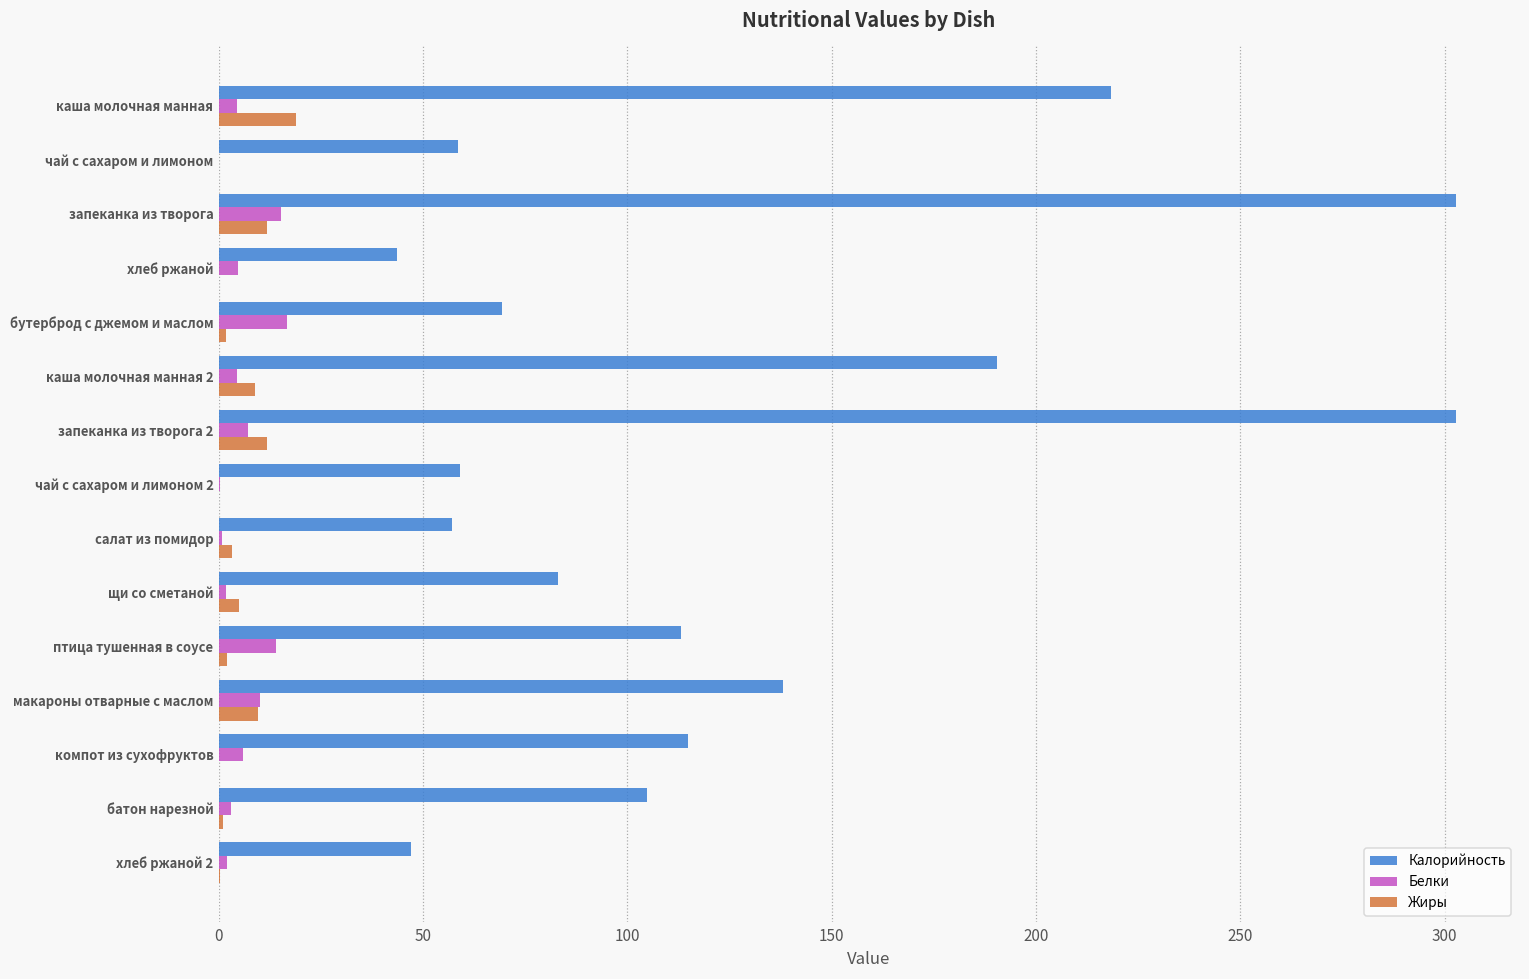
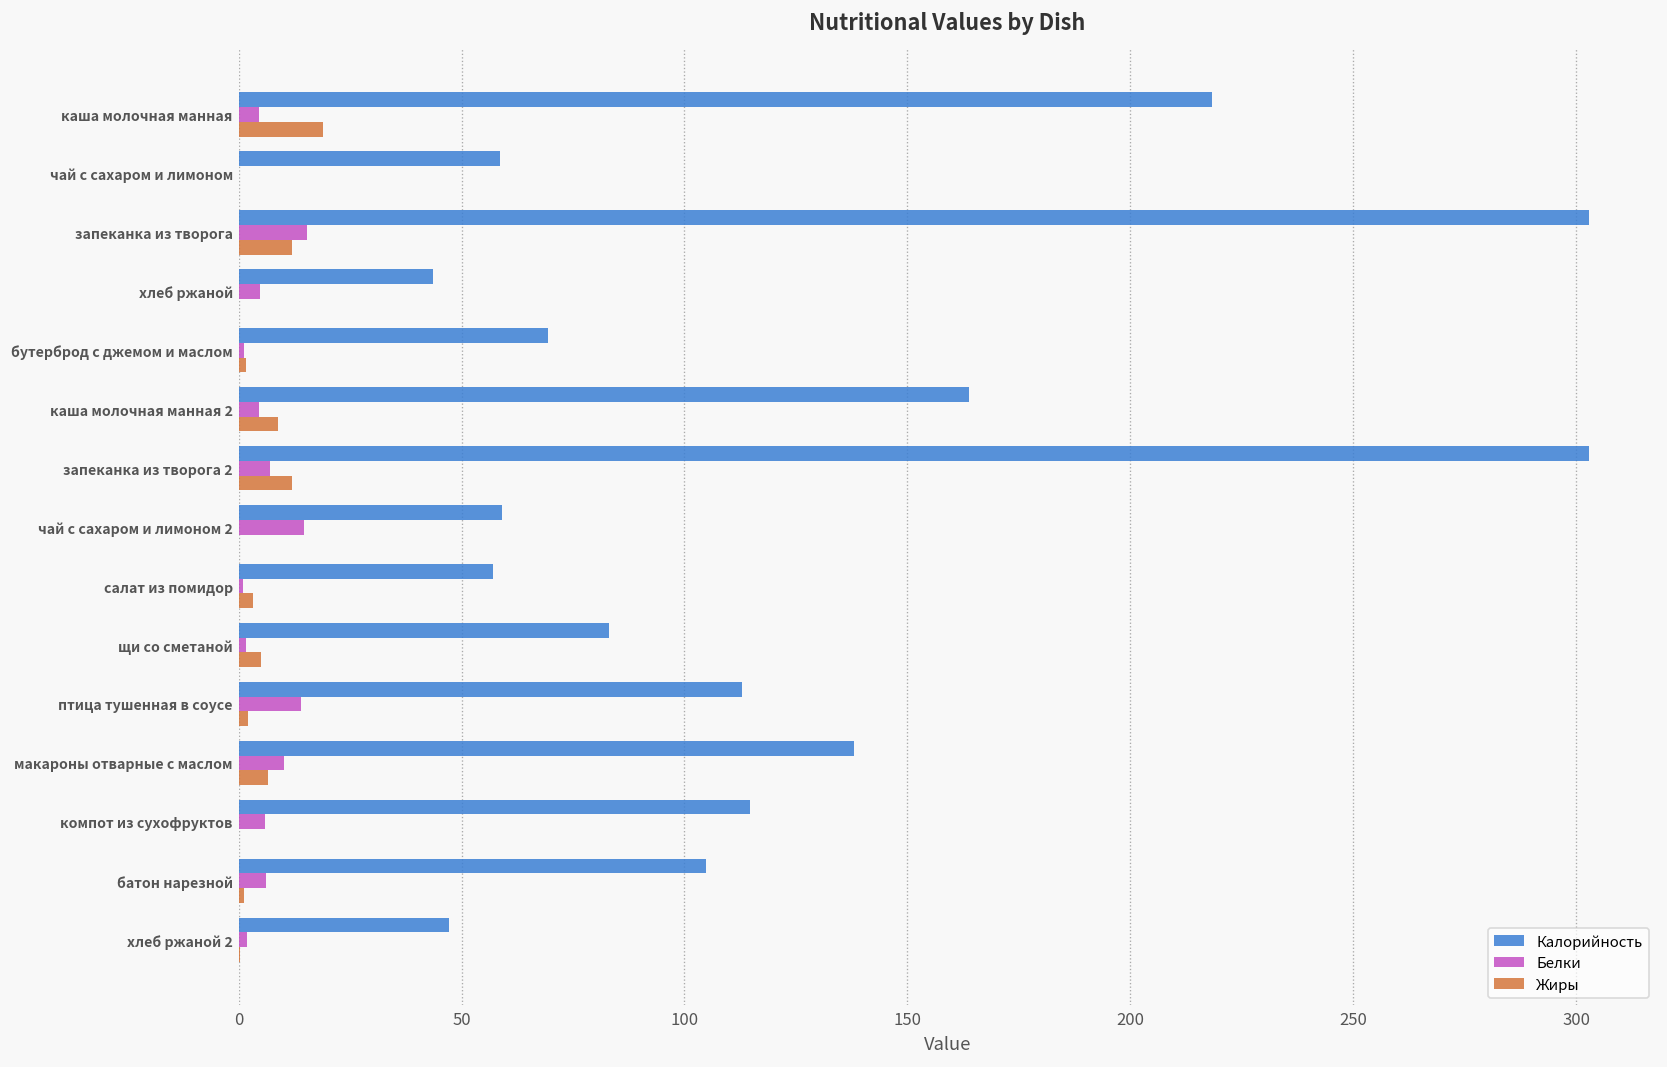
  {
    "Калорийность": {
      "каша молочная манная": 218,
      "чай с сахаром и лимоном": 59,
      "запеканка из творога": 303,
      "хлеб ржаной": 44,
      "бутерброд с джемом и маслом": 69,
-     "каша молочная манная 2": 191,
+     "каша молочная манная 2": 164,
      "запеканка из творога 2": 303,
      "чай с сахаром и лимоном 2": 59,
      "салат из помидор": 57,
      "щи со сметаной": 83,
      "птица тушенная в соусе": 113,
      "макароны отварные с маслом": 138,
      "компот из сухофруктов": 115,
      "батон нарезной": 105,
      "хлеб ржаной 2": 47
    },
    "Белки": {
      "каша молочная манная": 5,
      "запеканка из творога": 15,
      "хлеб ржаной": 5,
-     "бутерброд с джемом и маслом": 17,
+     "бутерброд с джемом и маслом": 1,
      "каша молочная манная 2": 4,
      "запеканка из творога 2": 7,
-     "чай с сахаром и лимоном 2": 0,
+     "чай с сахаром и лимоном 2": 15,
      "салат из помидор": 1,
      "щи со сметаной": 2,
      "птица тушенная в соусе": 14,
      "макароны отварные с маслом": 10,
      "компот из сухофруктов": 6,
-     "батон нарезной": 3,
+     "батон нарезной": 6,
      "хлеб ржаной 2": 2
    },
    "Жиры": {
      "каша молочная манная": 19,
      "запеканка из творога": 12,
      "бутерброд с джемом и маслом": 2,
      "каша молочная манная 2": 9,
      "запеканка из творога 2": 12,
      "салат из помидор": 3,
      "щи со сметаной": 5,
      "птица тушенная в соусе": 2,
-     "макароны отварные с маслом": 10,
+     "макароны отварные с маслом": 7,
      "батон нарезной": 1
    }
  }
